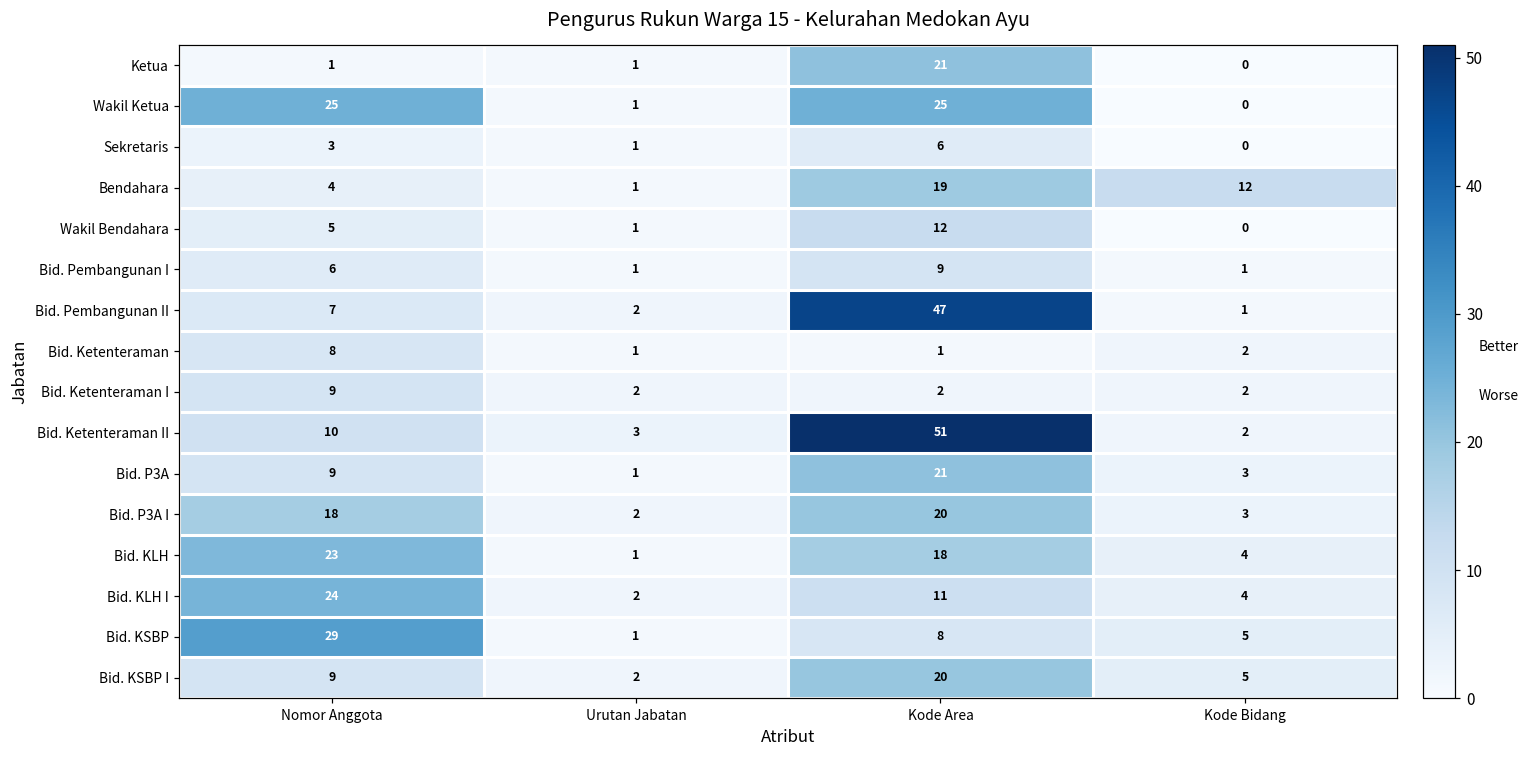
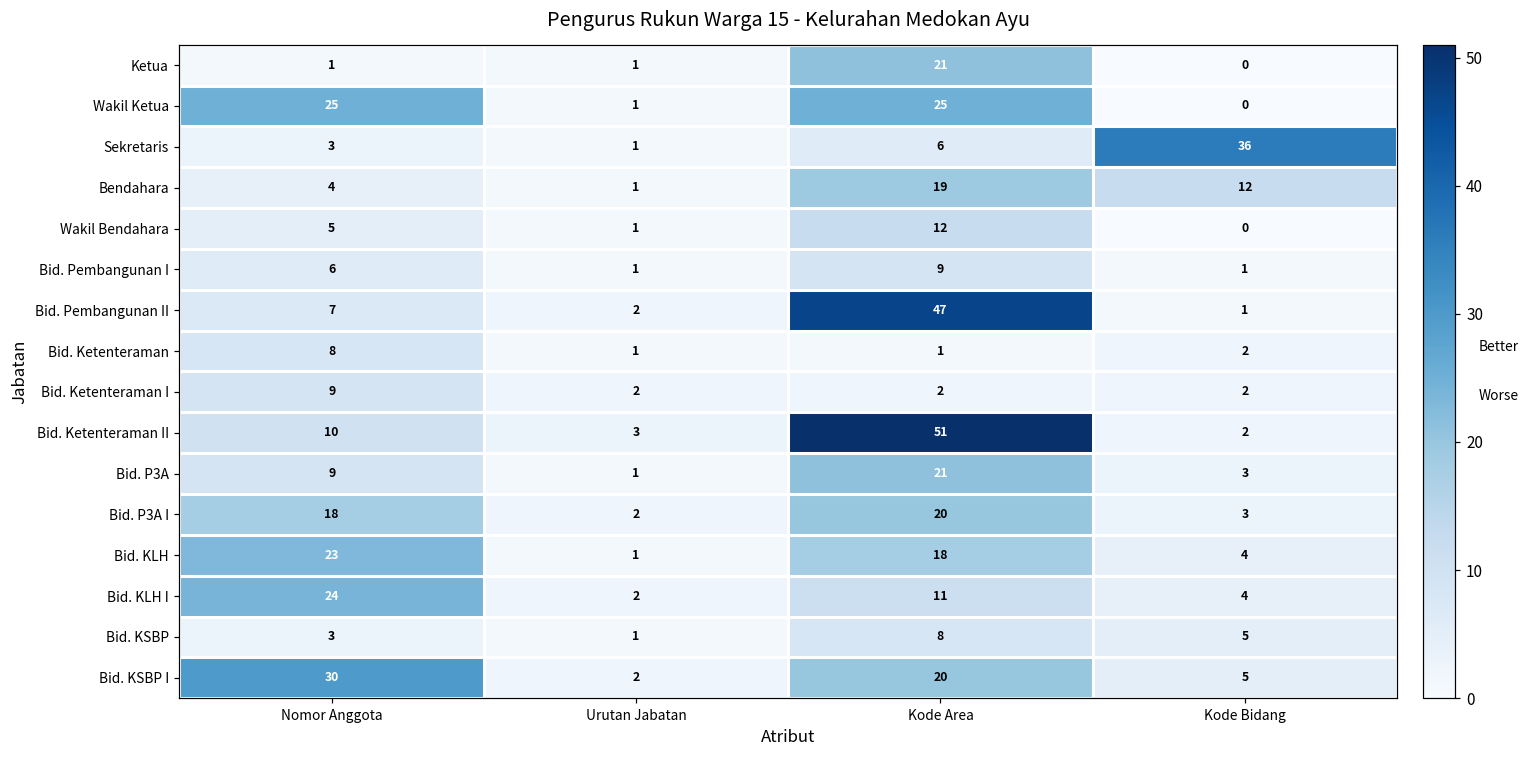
  {
    "Ketua": {
      "Nomor Anggota": 1,
      "Urutan Jabatan": 1,
      "Kode Area": 21,
      "Kode Bidang": 0
    },
    "Wakil Ketua": {
      "Nomor Anggota": 25,
      "Urutan Jabatan": 1,
      "Kode Area": 25,
      "Kode Bidang": 0
    },
    "Sekretaris": {
      "Nomor Anggota": 3,
      "Urutan Jabatan": 1,
      "Kode Area": 6,
-     "Kode Bidang": 0
+     "Kode Bidang": 36
    },
    "Bendahara": {
      "Nomor Anggota": 4,
      "Urutan Jabatan": 1,
      "Kode Area": 19,
      "Kode Bidang": 12
    },
    "Wakil Bendahara": {
      "Nomor Anggota": 5,
      "Urutan Jabatan": 1,
      "Kode Area": 12,
      "Kode Bidang": 0
    },
    "Bid. Pembangunan I": {
      "Nomor Anggota": 6,
      "Urutan Jabatan": 1,
      "Kode Area": 9,
      "Kode Bidang": 1
    },
    "Bid. Pembangunan II": {
      "Nomor Anggota": 7,
      "Urutan Jabatan": 2,
      "Kode Area": 47,
      "Kode Bidang": 1
    },
    "Bid. Ketenteraman": {
      "Nomor Anggota": 8,
      "Urutan Jabatan": 1,
      "Kode Area": 1,
      "Kode Bidang": 2
    },
    "Bid. Ketenteraman I": {
      "Nomor Anggota": 9,
      "Urutan Jabatan": 2,
      "Kode Area": 2,
      "Kode Bidang": 2
    },
    "Bid. Ketenteraman II": {
      "Nomor Anggota": 10,
      "Urutan Jabatan": 3,
      "Kode Area": 51,
      "Kode Bidang": 2
    },
    "Bid. P3A": {
      "Nomor Anggota": 9,
      "Urutan Jabatan": 1,
      "Kode Area": 21,
      "Kode Bidang": 3
    },
    "Bid. P3A I": {
      "Nomor Anggota": 18,
      "Urutan Jabatan": 2,
      "Kode Area": 20,
      "Kode Bidang": 3
    },
    "Bid. KLH": {
      "Nomor Anggota": 23,
      "Urutan Jabatan": 1,
      "Kode Area": 18,
      "Kode Bidang": 4
    },
    "Bid. KLH I": {
      "Nomor Anggota": 24,
      "Urutan Jabatan": 2,
      "Kode Area": 11,
      "Kode Bidang": 4
    },
    "Bid. KSBP": {
-     "Nomor Anggota": 29,
+     "Nomor Anggota": 3,
      "Urutan Jabatan": 1,
      "Kode Area": 8,
      "Kode Bidang": 5
    },
    "Bid. KSBP I": {
-     "Nomor Anggota": 9,
+     "Nomor Anggota": 30,
      "Urutan Jabatan": 2,
      "Kode Area": 20,
      "Kode Bidang": 5
    }
  }
